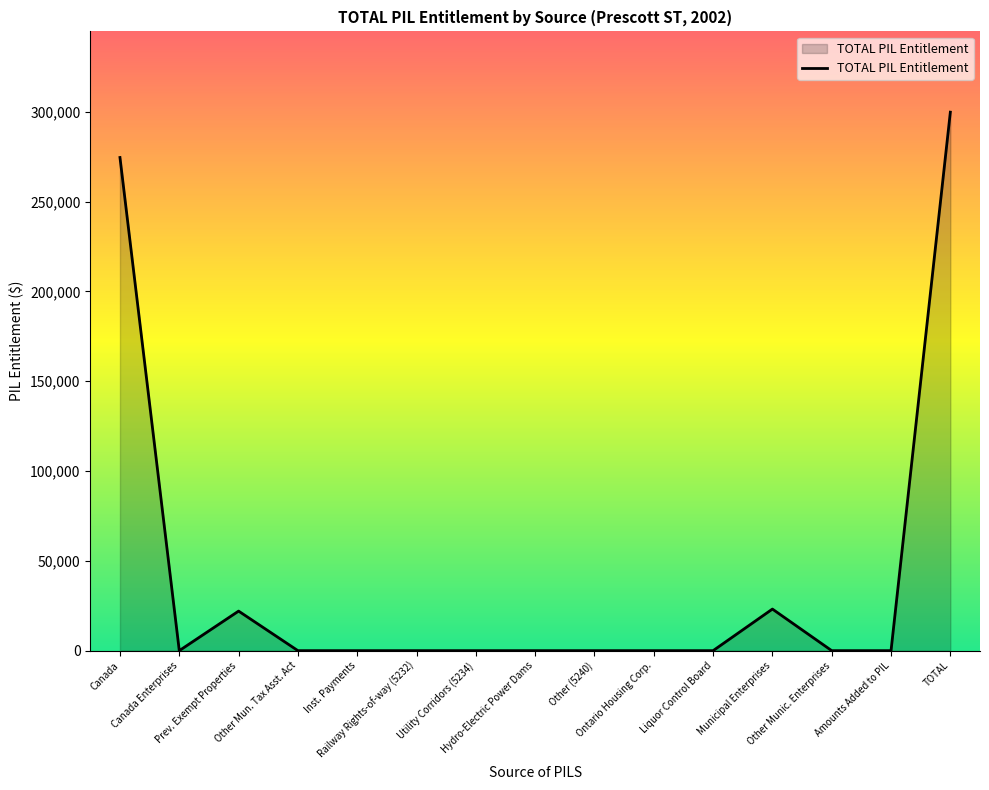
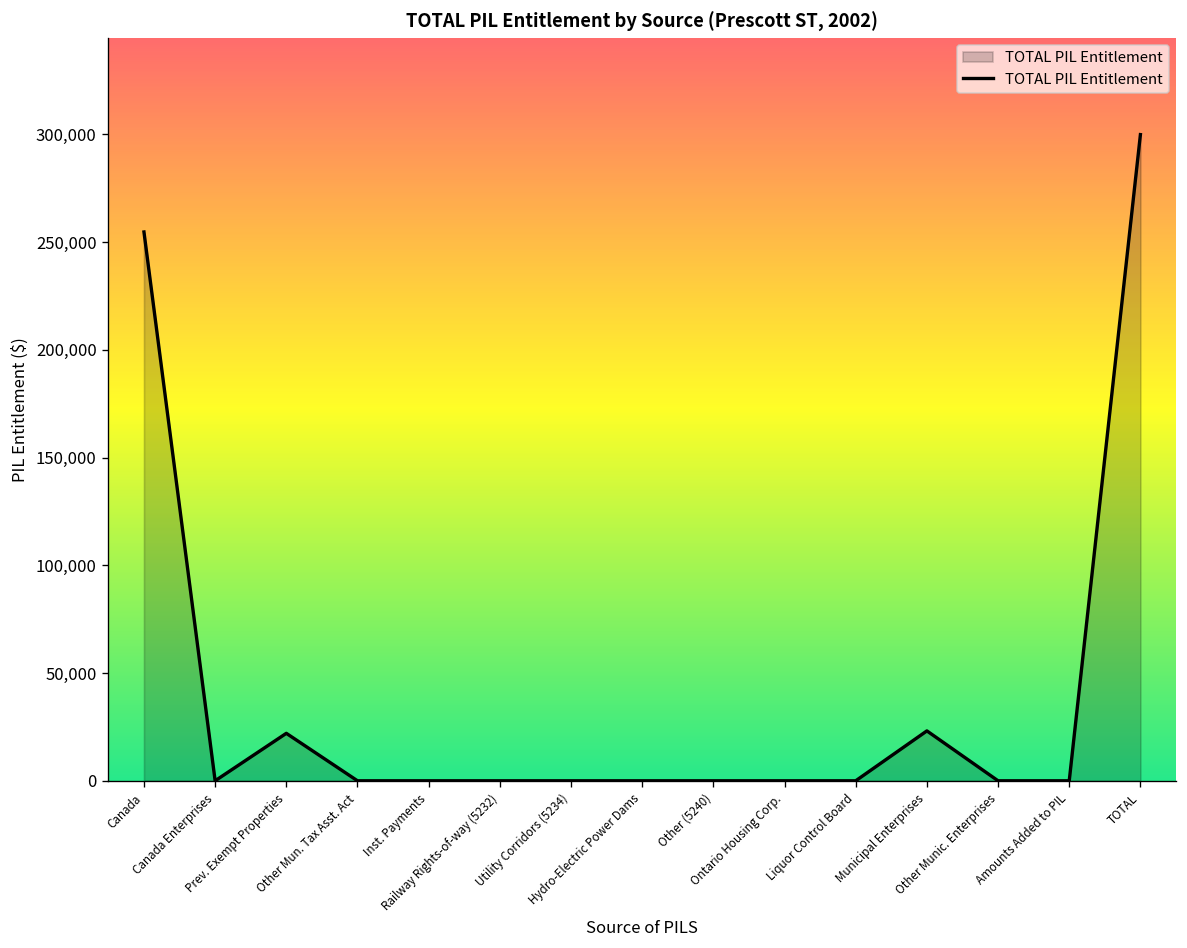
  {
-   "Canada": "275,000",
+   "Canada": "255,000",
    "Canada Enterprises": "0",
    "Prev. Exempt Properties": "22,000",
    "Other Mun. Tax Asst. Act": "0",
    "Inst. Payments": "0",
    "Railway Rights-of-way (5232)": "0",
    "Utility Corridors (5234)": "0",
    "Hydro-Electric Power Dams": "0",
    "Other (5240)": "0",
    "Ontario Housing Corp.": "0",
    "Liquor Control Board": "0",
    "Municipal Enterprises": "23,000",
    "Other Munic. Enterprises": "0",
    "Amounts Added to PIL": "0",
    "TOTAL": "300,000"
  }
